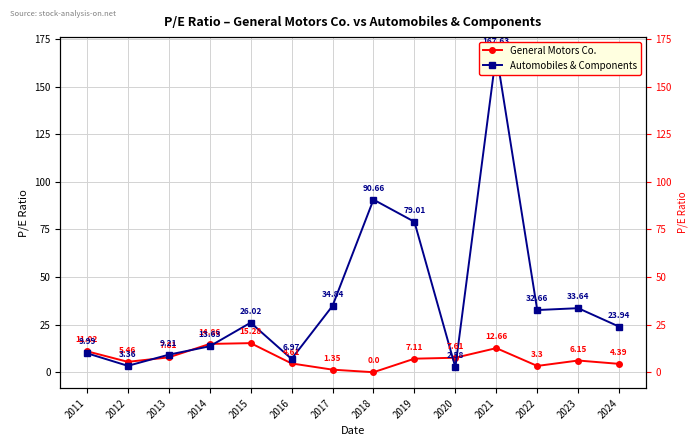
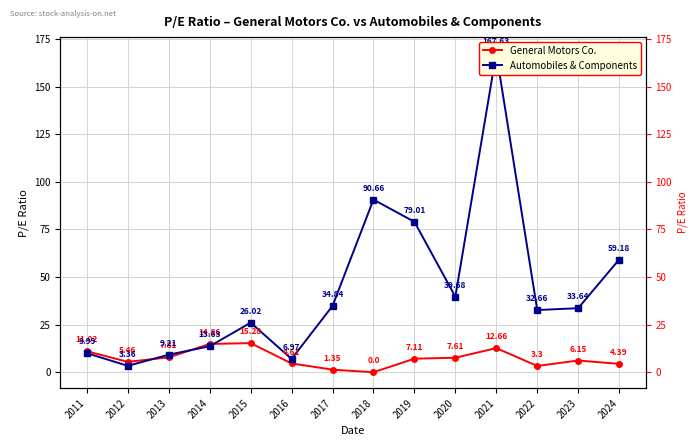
  {
    "General Motors Co.": {
      "2015": 15.28,
      "2017": 1.35,
      "2018": 0.0,
      "2019": 7.11,
      "2020": 7.61,
      "2021": 12.66,
      "2022": 3.3,
      "2023": 6.15,
      "2024": 4.39
    },
    "Automobiles & Components": {
      "2015": 26.02,
      "2017": 34.84,
      "2018": 90.66,
      "2019": 79.01,
-     "2020": 2.58,
+     "2020": 39.68,
      "2022": 32.66,
      "2023": 33.64,
-     "2024": 23.94
+     "2024": 59.18
    }
  }
